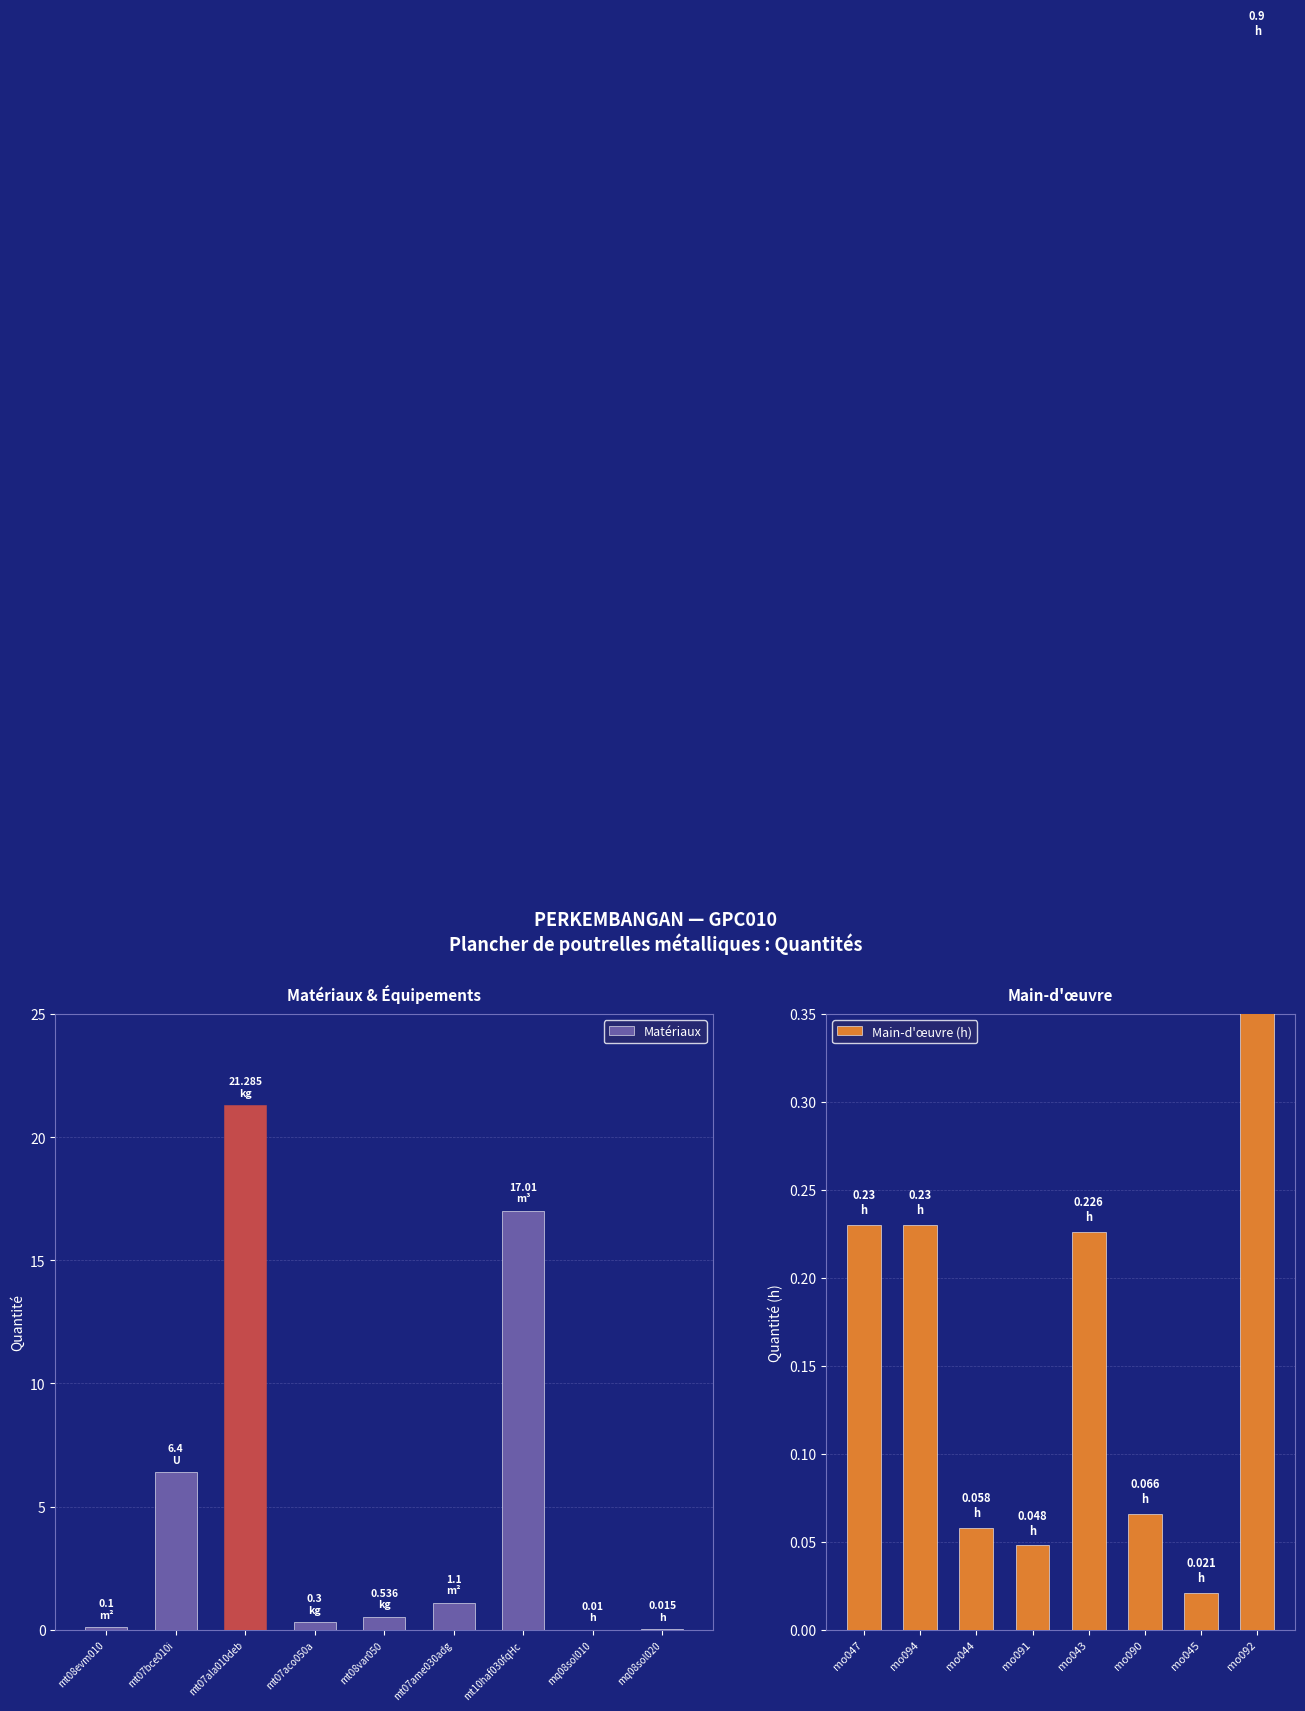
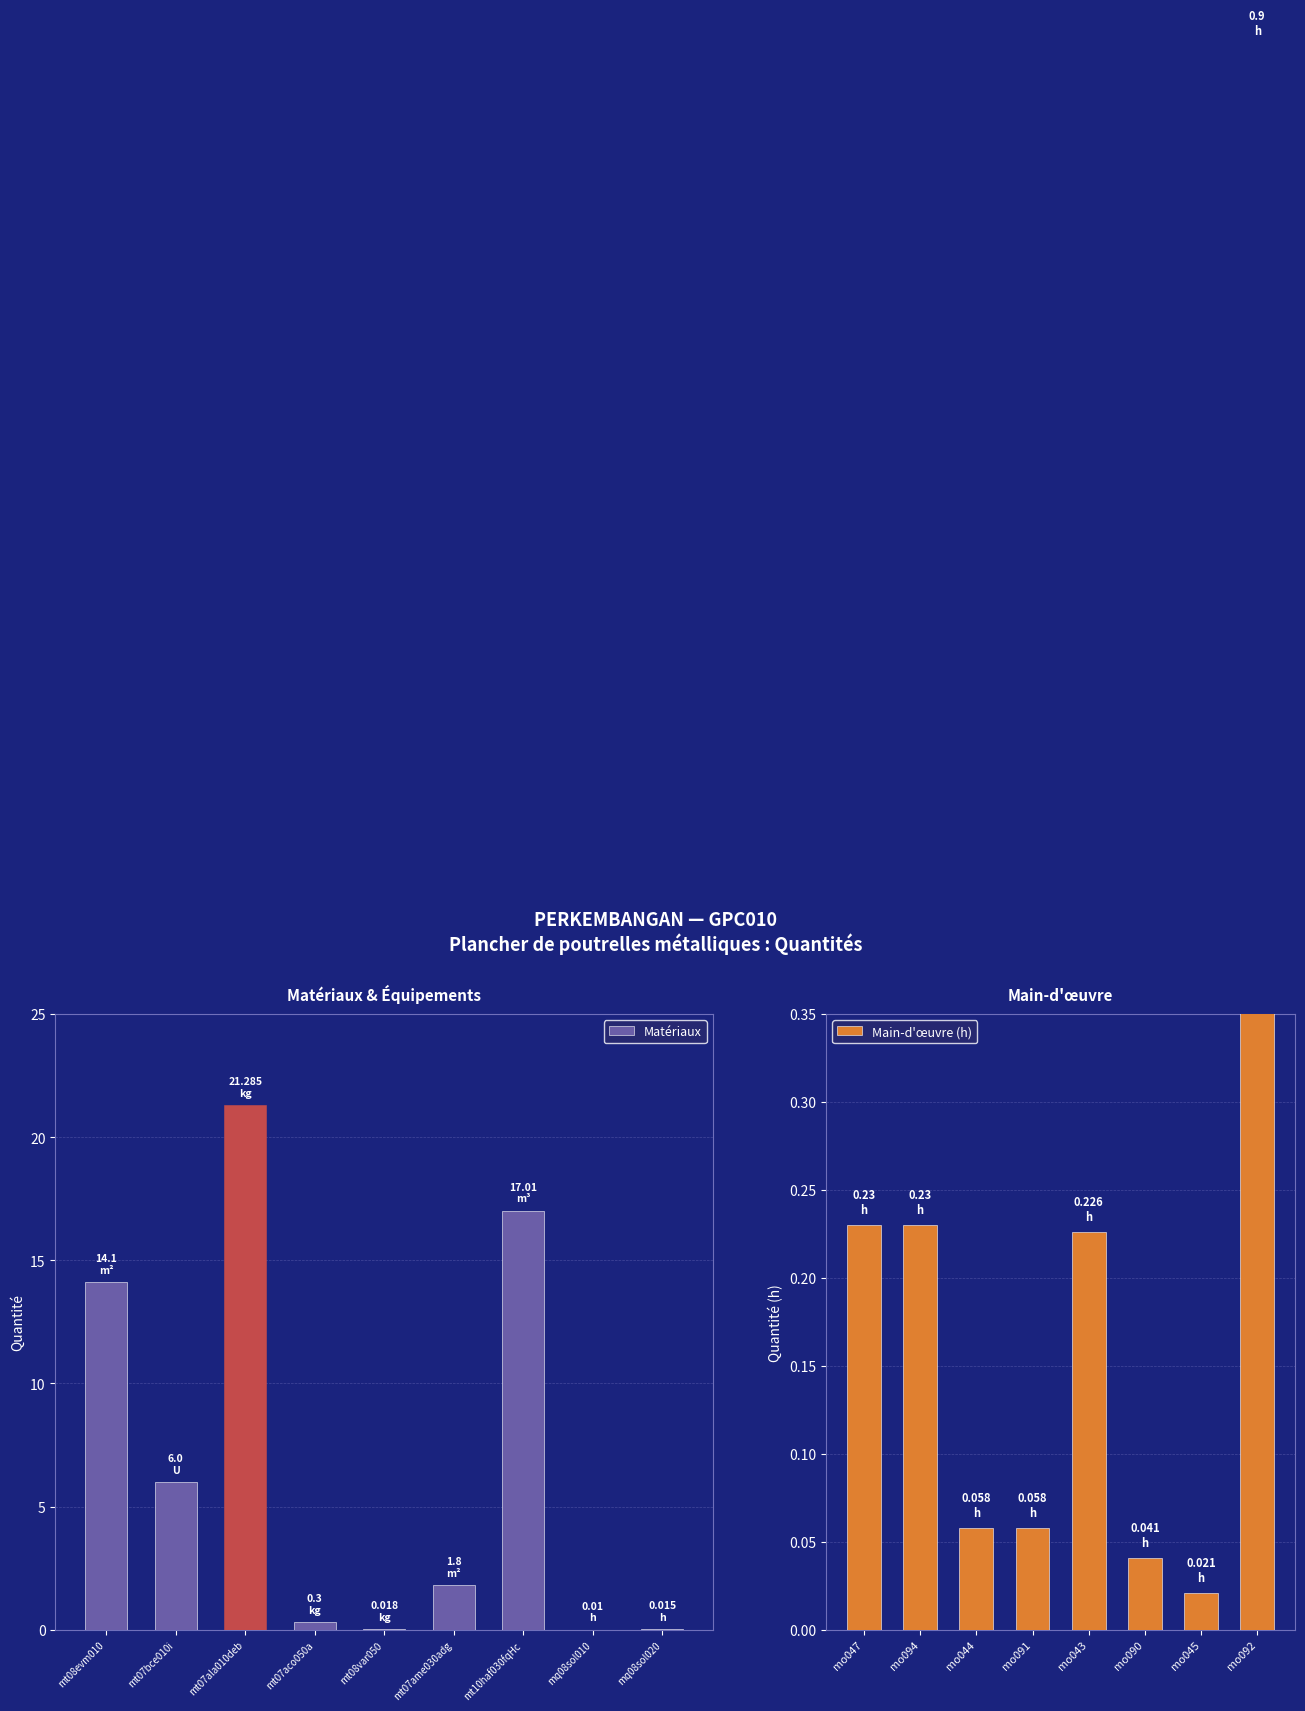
  {
    "Matériaux & Équipements": {
-     "mt08evm010": 0.1,
-     "mt07bce010i": 6.4,
+     "mt08evm010": 14.1,
+     "mt07bce010i": 6.0,
      "mt07ala010deb": 21.285,
      "mt07aco050a": 0.3,
-     "mt08var050": 0.536,
-     "mt07ame030adg": 1.1,
+     "mt08var050": 0.018,
+     "mt07ame030adg": 1.8,
      "mt10haf030fqHc": 17.01,
      "mq08sol010": 0.01,
      "mq08sol020": 0.015
    },
    "Main-d'œuvre": {
      "mo047": 0.23,
      "mo094": 0.23,
      "mo044": 0.058,
-     "mo091": 0.048,
+     "mo091": 0.058,
      "mo043": 0.226,
-     "mo090": 0.066,
+     "mo090": 0.041,
      "mo045": 0.021
    }
  }
